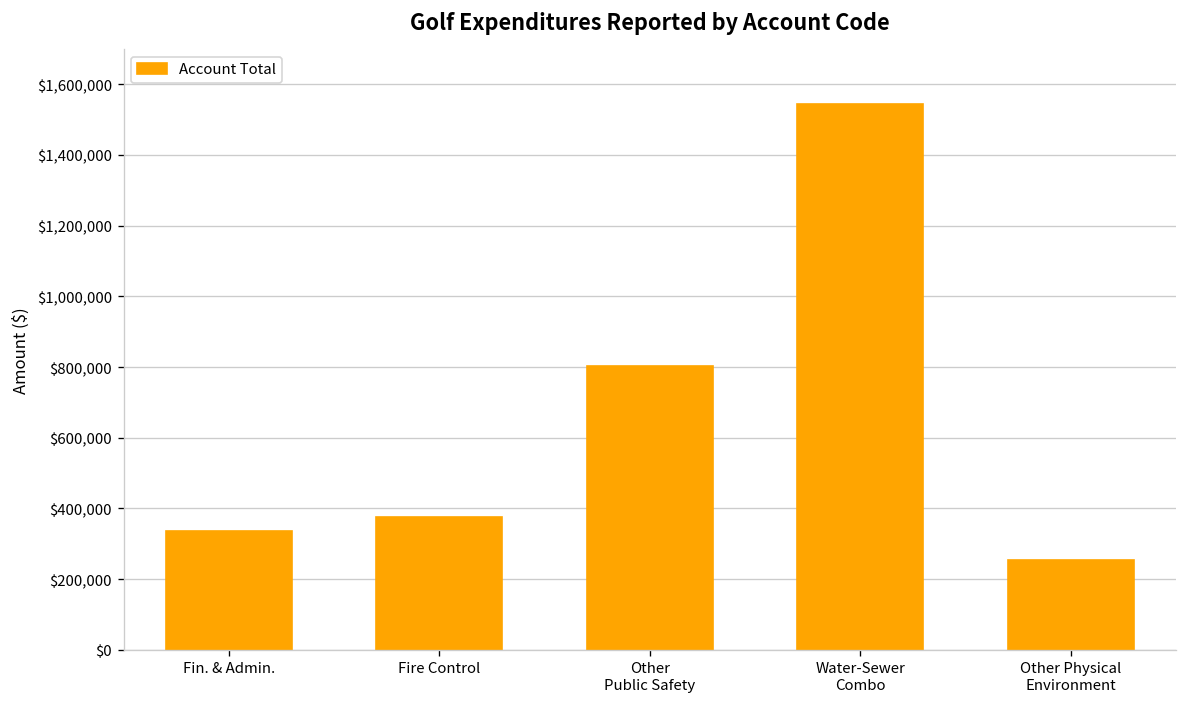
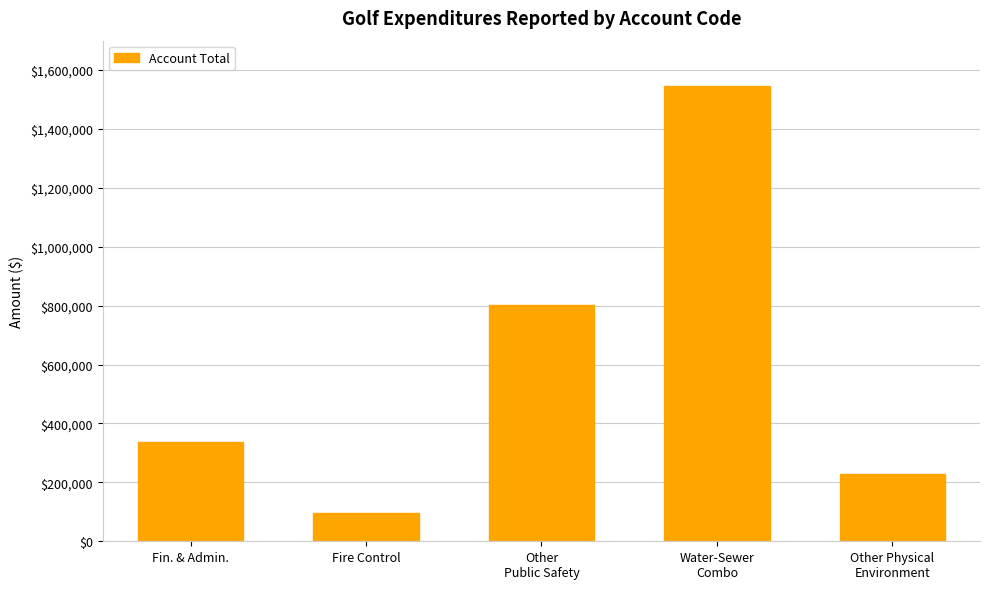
  {
    "Fin. & Admin.": "$340,000",
-   "Fire Control": "$380,000",
+   "Fire Control": "$90,000",
    "Other Public Safety": "$800,000",
    "Water-Sewer Combo": "$1,550,000",
-   "Other Physical Environment": "$250,000"
+   "Other Physical Environment": "$230,000"
  }
